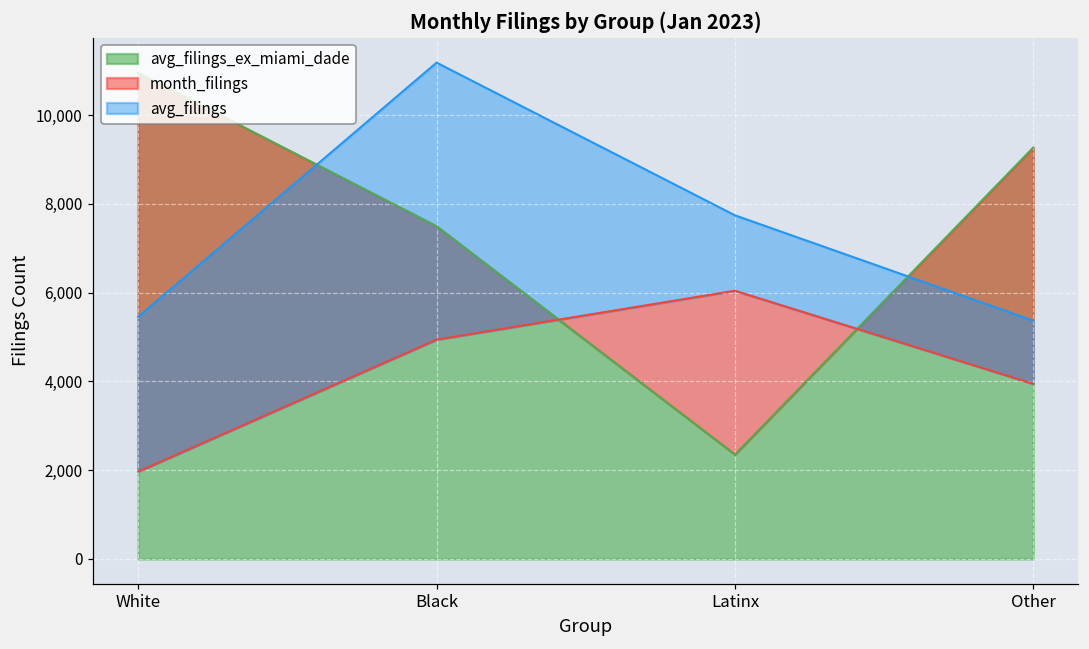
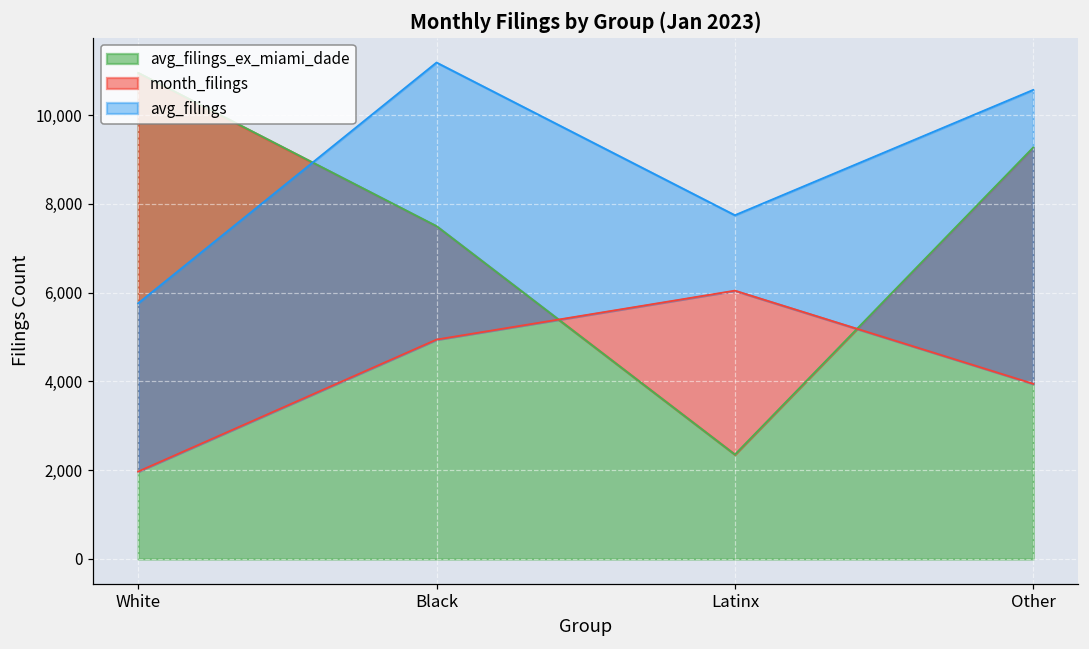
  {
    "avg_filings_ex_miami_dade": {
      "Latinx": "2,400"
    },
    "avg_filings": {
-     "White": "5,500",
+     "White": "5,800",
      "Black": "11,200",
      "Latinx": "7,700",
-     "Other": "5,400"
+     "Other": "10,600"
    }
  }
